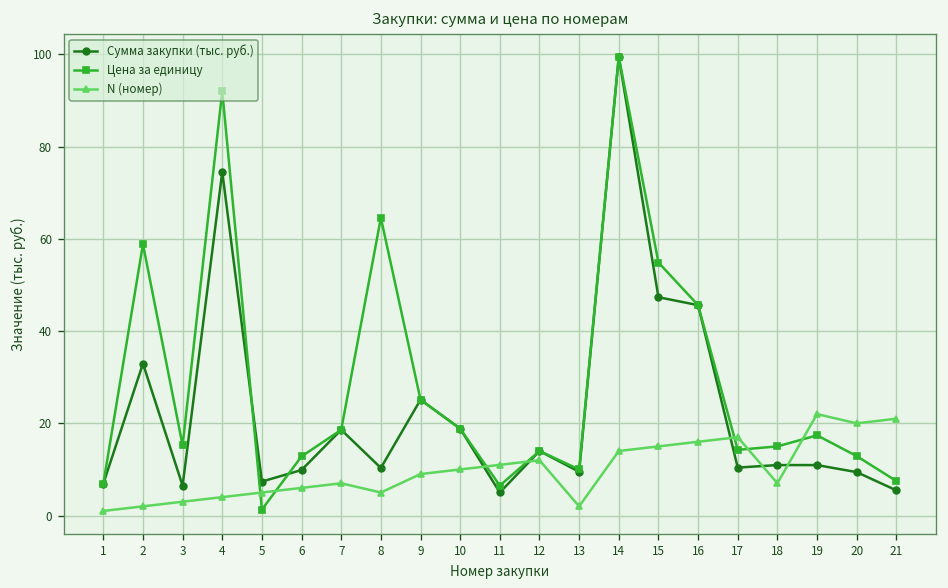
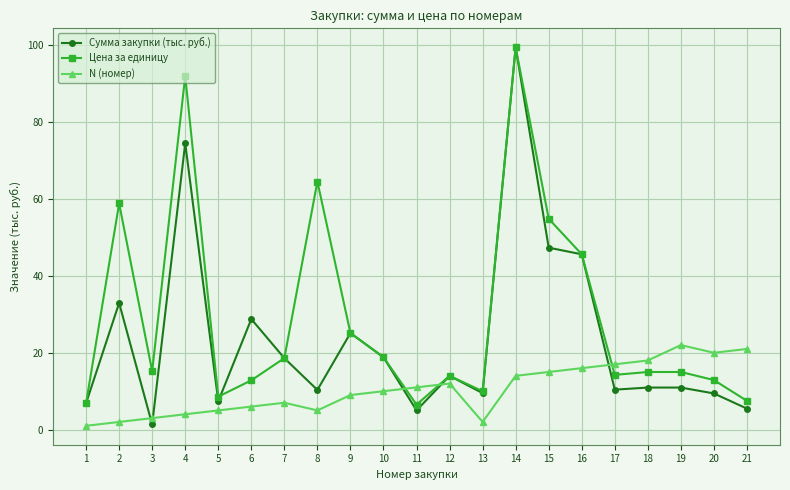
  {
    "Сумма закупки (тыс. руб.)": {
      "2": 33,
-     "3": 6,
+     "3": 1,
      "4": 75,
      "5": 7,
-     "6": 10,
+     "6": 29,
      "8": 10,
      "11": 5,
      "15": 47,
      "17": 10,
      "18": 11,
      "19": 11,
      "20": 9,
      "21": 5
    },
    "Цена за единицу": {
      "2": 59,
      "3": 15,
-     "5": 1,
+     "5": 9,
      "6": 13,
      "8": 65,
      "11": 7,
      "15": 55,
      "17": 14,
      "18": 15,
-     "19": 17,
+     "19": 15,
      "20": 13,
      "21": 7
    },
    "N (номер)": {
      "1": 1,
      "2": 2,
      "3": 3,
      "4": 4,
      "5": 5,
      "6": 6,
      "7": 7,
      "8": 5,
      "9": 9,
      "10": 10,
      "11": 11,
      "12": 12,
      "13": 2,
      "14": 14,
      "15": 15,
      "16": 16,
      "17": 17,
-     "18": 7,
+     "18": 18,
      "19": 22,
      "20": 20,
      "21": 21
    }
  }
